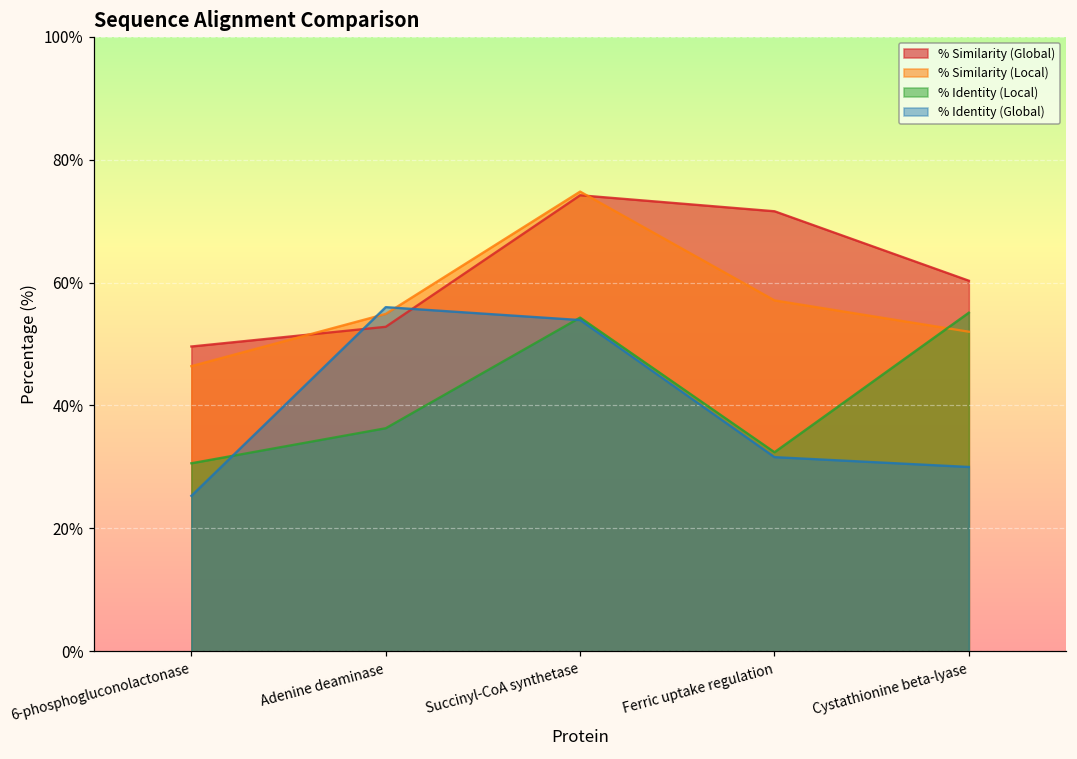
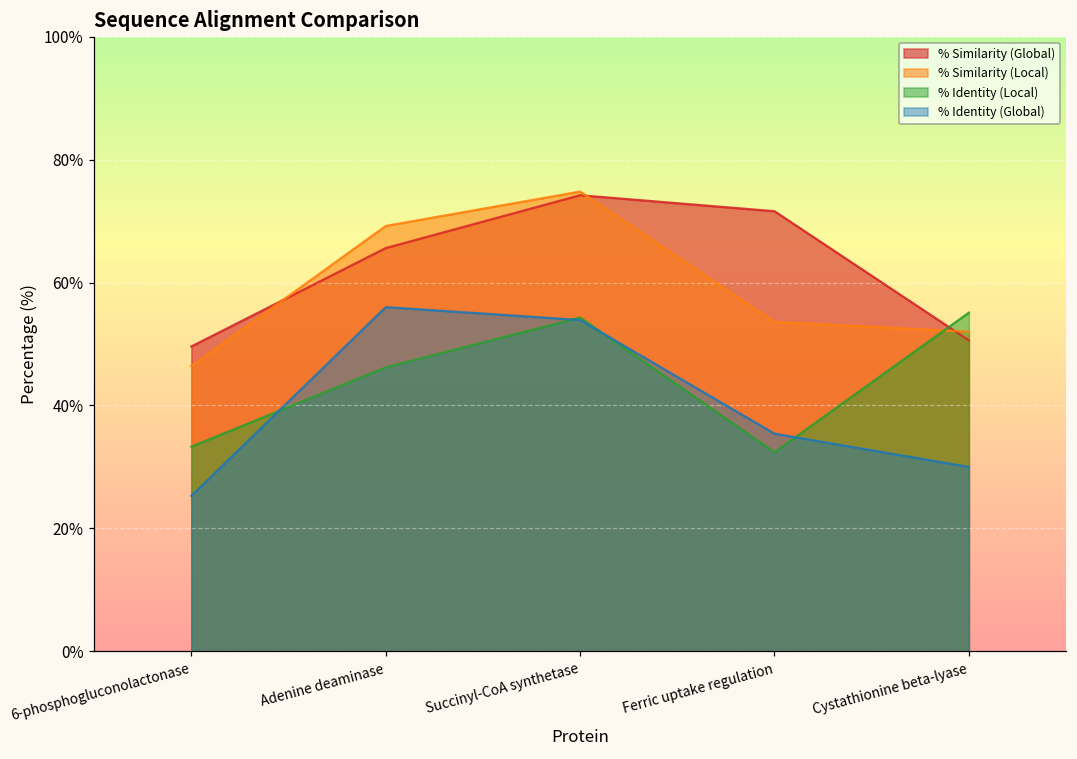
  {
    "% Similarity (Global)": {
      "6-phosphogluconolactonase": "50%",
-     "Adenine deaminase": "53%",
+     "Adenine deaminase": "66%",
      "Succinyl-CoA synthetase": "74%",
      "Ferric uptake regulation": "72%",
-     "Cystathionine beta-lyase": "60%"
+     "Cystathionine beta-lyase": "51%"
    },
    "% Similarity (Local)": {
      "6-phosphogluconolactonase": "46%",
-     "Adenine deaminase": "55%",
+     "Adenine deaminase": "69%",
      "Succinyl-CoA synthetase": "75%",
-     "Ferric uptake regulation": "57%",
+     "Ferric uptake regulation": "54%",
      "Cystathionine beta-lyase": "52%"
    },
    "% Identity (Local)": {
-     "6-phosphogluconolactonase": "31%",
-     "Adenine deaminase": "36%",
+     "6-phosphogluconolactonase": "33%",
+     "Adenine deaminase": "46%",
      "Ferric uptake regulation": "32%",
      "Cystathionine beta-lyase": "55%"
    },
    "% Identity (Global)": {
      "6-phosphogluconolactonase": "25%",
      "Adenine deaminase": "56%",
-     "Ferric uptake regulation": "32%",
+     "Ferric uptake regulation": "35%",
      "Cystathionine beta-lyase": "30%"
    }
  }
